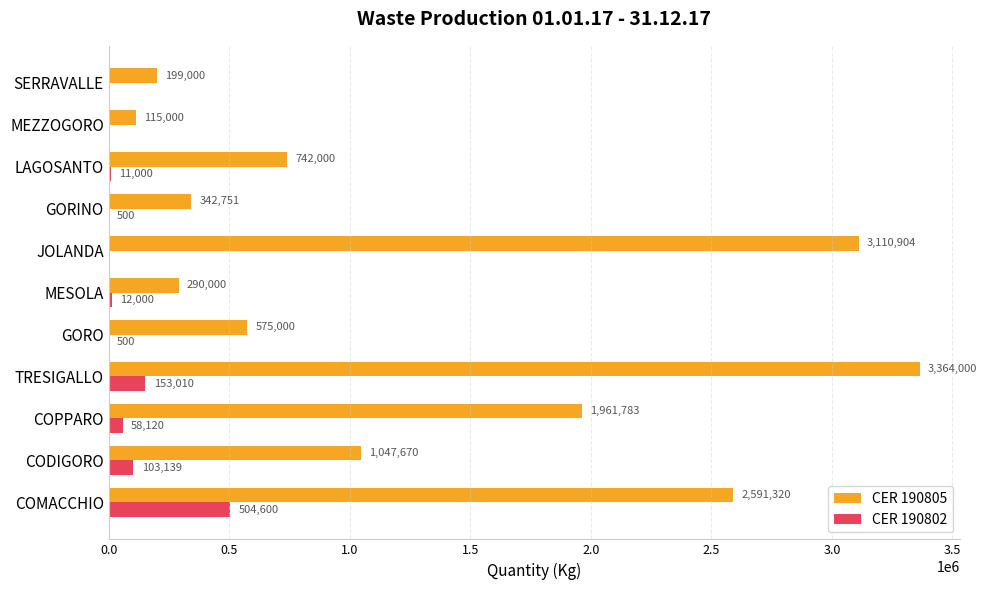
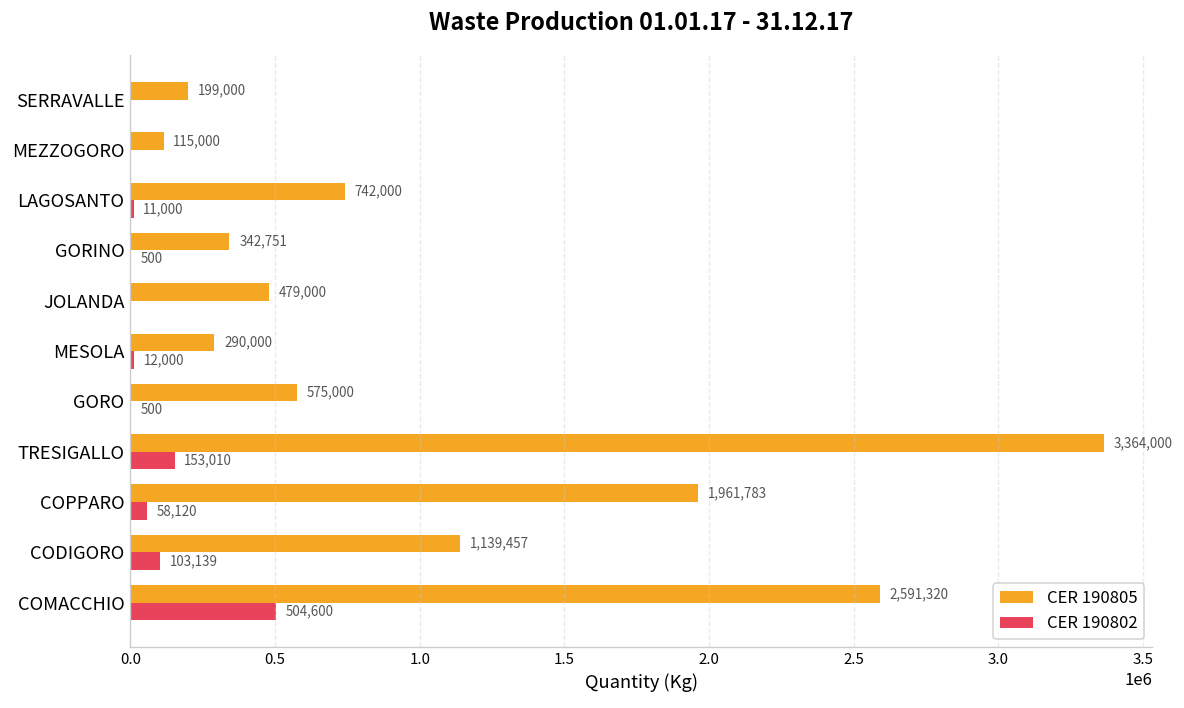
  {
    "CER 190805": {
      "SERRAVALLE": "199,000",
      "MEZZOGORO": "115,000",
      "LAGOSANTO": "742,000",
      "GORINO": "342,751",
-     "JOLANDA": "3,110,904",
+     "JOLANDA": "479,000",
      "MESOLA": "290,000",
      "GORO": "575,000",
      "TRESIGALLO": "3,364,000",
      "COPPARO": "1,961,783",
-     "CODIGORO": "1,047,670",
+     "CODIGORO": "1,139,457",
      "COMACCHIO": "2,591,320"
    },
    "CER 190802": {
      "LAGOSANTO": "11,000",
      "GORINO": "500",
      "MESOLA": "12,000",
      "GORO": "500",
      "TRESIGALLO": "153,010",
      "COPPARO": "58,120",
      "CODIGORO": "103,139",
      "COMACCHIO": "504,600"
    }
  }
